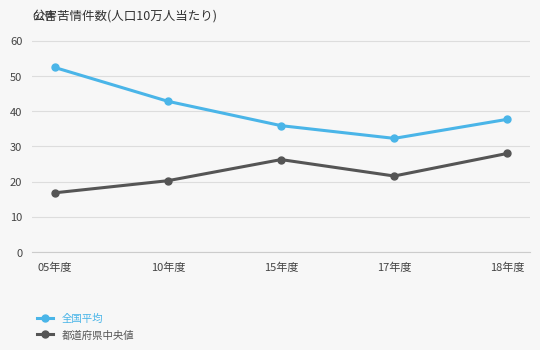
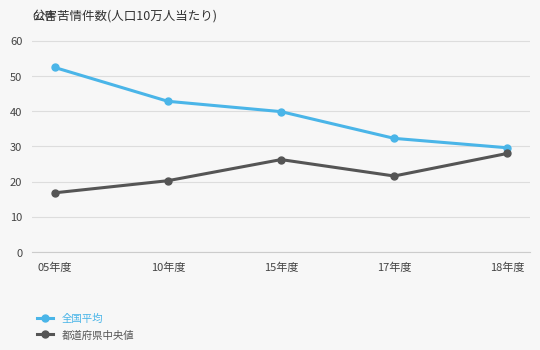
  {
    "全国平均": {
      "05年度": 52,
      "10年度": 43,
-     "15年度": 36,
+     "15年度": 40,
      "17年度": 32,
-     "18年度": 38
+     "18年度": 30
    },
    "都道府県中央値": {
      "05年度": 17,
      "10年度": 20,
      "15年度": 26,
      "17年度": 22,
      "18年度": 28
    }
  }
